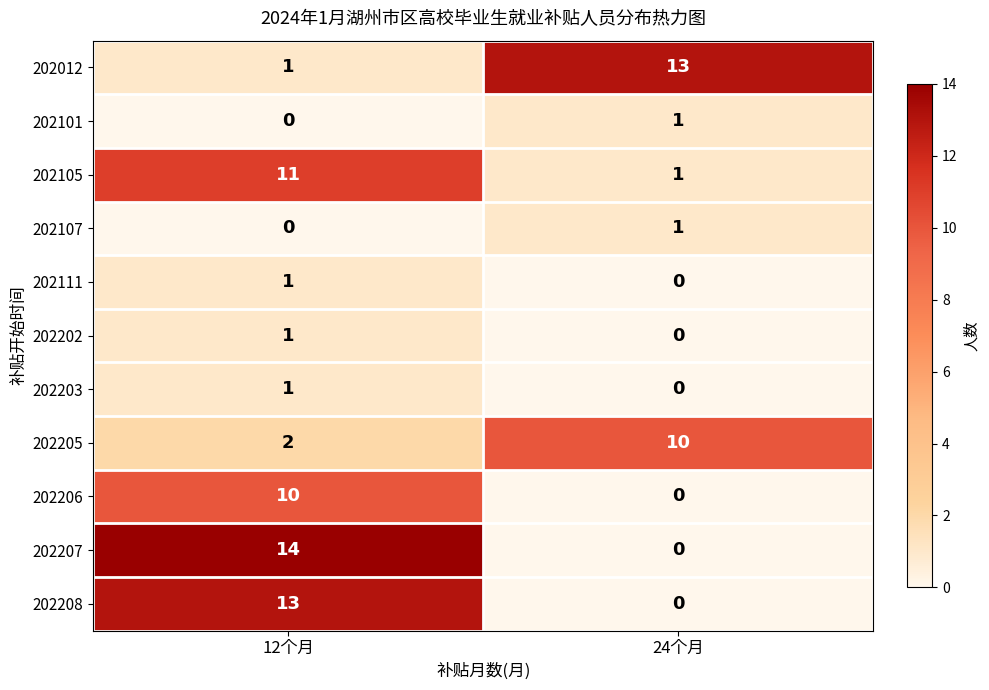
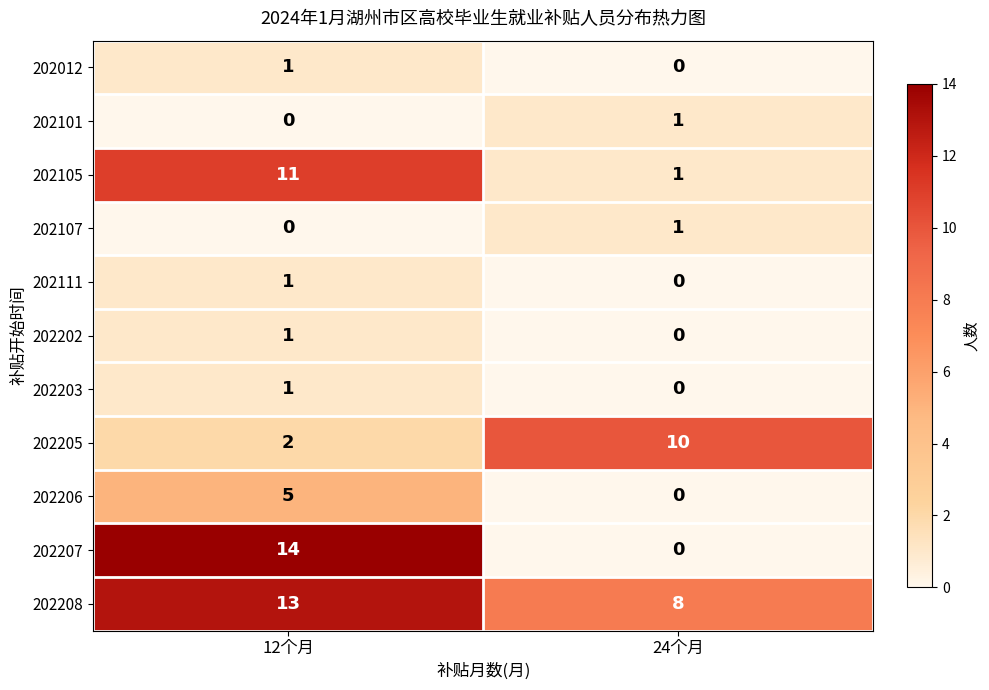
  {
    "202012": {
      "12个月": 1,
-     "24个月": 13
+     "24个月": 0
    },
    "202101": {
      "12个月": 0,
      "24个月": 1
    },
    "202105": {
      "12个月": 11,
      "24个月": 1
    },
    "202107": {
      "12个月": 0,
      "24个月": 1
    },
    "202111": {
      "12个月": 1,
      "24个月": 0
    },
    "202202": {
      "12个月": 1,
      "24个月": 0
    },
    "202203": {
      "12个月": 1,
      "24个月": 0
    },
    "202205": {
      "12个月": 2,
      "24个月": 10
    },
    "202206": {
-     "12个月": 10,
+     "12个月": 5,
      "24个月": 0
    },
    "202207": {
      "12个月": 14,
      "24个月": 0
    },
    "202208": {
      "12个月": 13,
-     "24个月": 0
+     "24个月": 8
    }
  }
